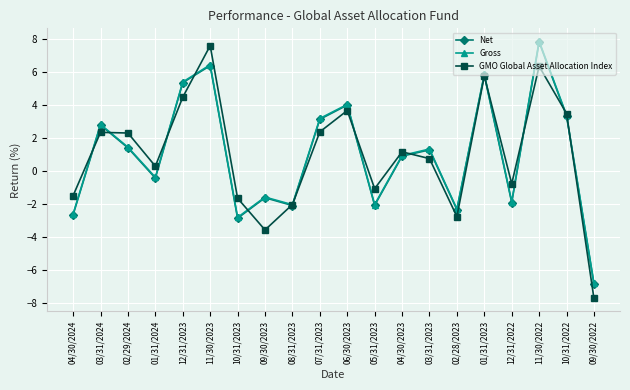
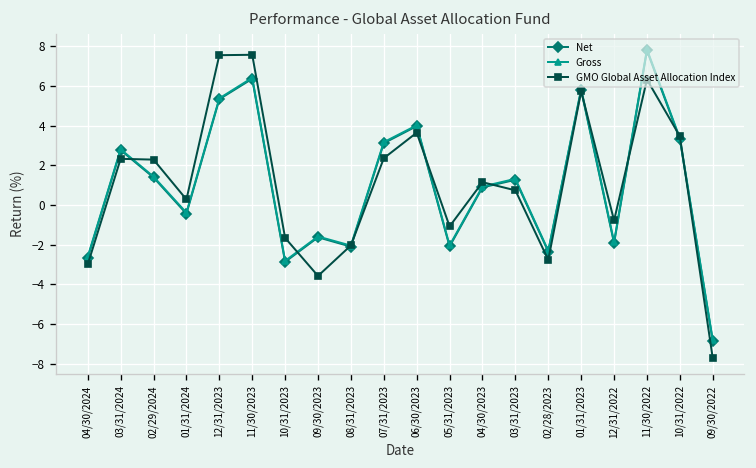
  {
    "GMO Global Asset Allocation Index": {
-     "04/30/2024": -1.5,
+     "04/30/2024": -3.0,
      "03/31/2024": 2.3,
      "02/29/2024": 2.3,
      "01/31/2024": 0.3,
-     "12/31/2023": 4.5,
+     "12/31/2023": 7.6,
      "11/30/2023": 7.6,
      "10/31/2023": -1.7,
      "09/30/2023": -3.6,
      "07/31/2023": 2.4,
      "06/30/2023": 3.7,
      "05/31/2023": -1.1,
      "04/30/2023": 1.2,
      "03/31/2023": 0.7,
      "02/28/2023": -2.8,
      "12/31/2022": -0.8,
      "09/30/2022": -7.7
    }
  }
